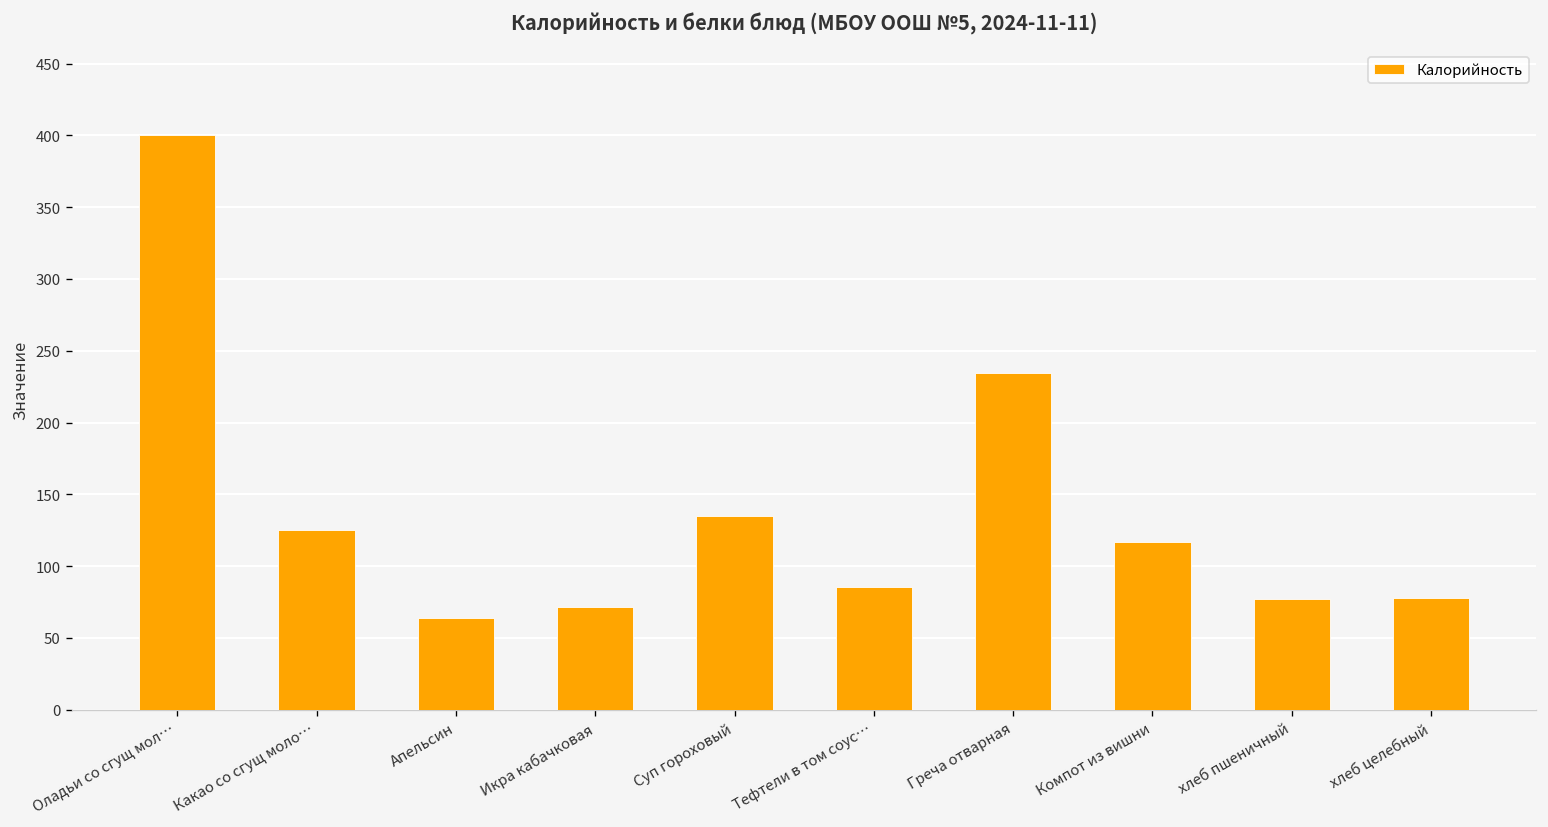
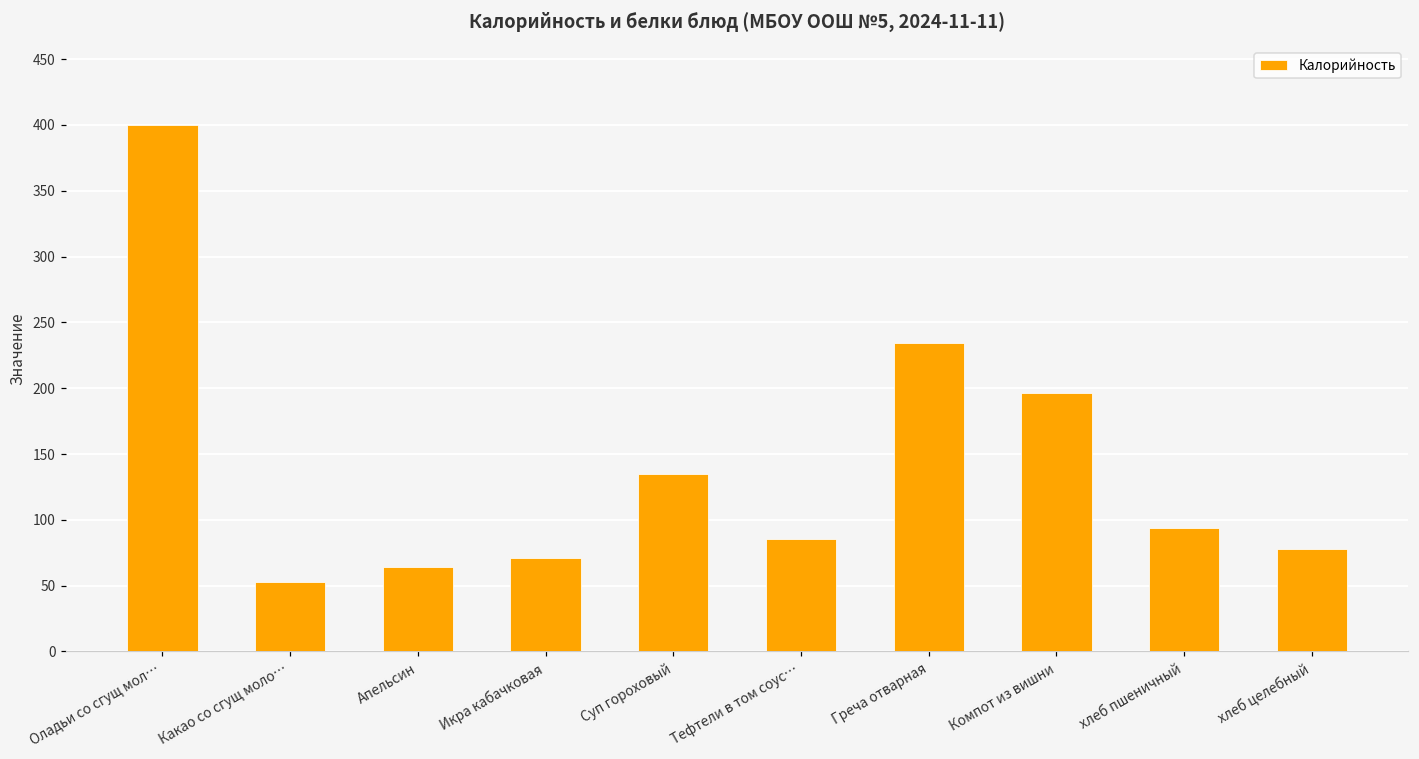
  {
    "Оладьи со сгущ мол…": 400,
-   "Какао со сгущ моло…": 125,
+   "Какао со сгущ моло…": 53,
    "Апельсин": 64,
    "Икра кабачковая": 71,
    "Суп гороховый": 135,
    "Тефтели в том соус…": 86,
    "Греча отварная": 235,
-   "Компот из вишни": 117,
-   "хлеб пшеничный": 77,
+   "Компот из вишни": 196,
+   "хлеб пшеничный": 94,
    "хлеб целебный": 78
  }
